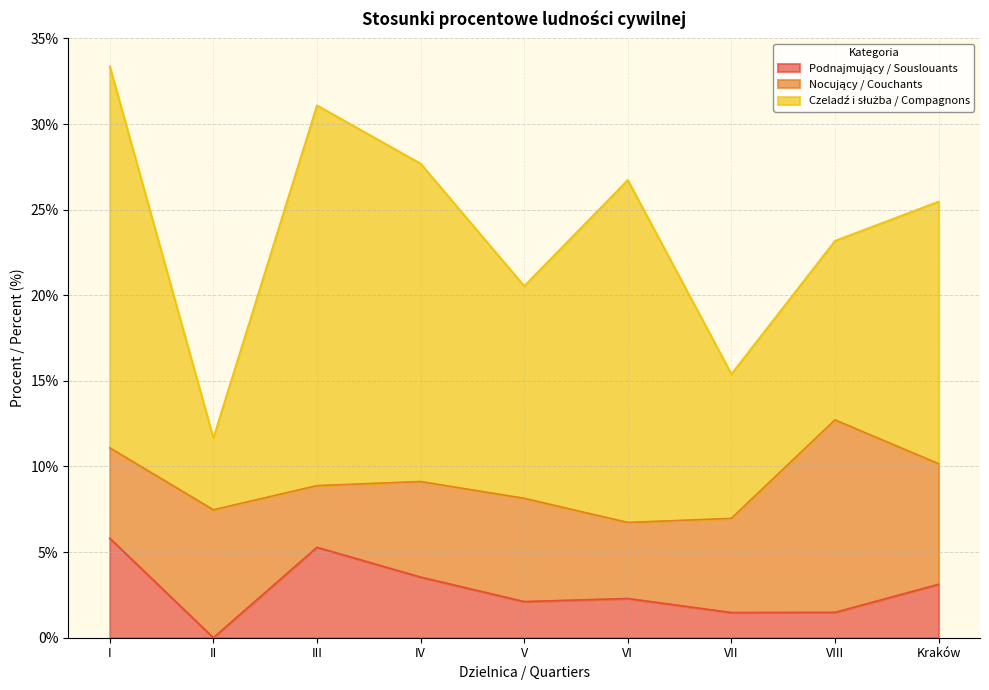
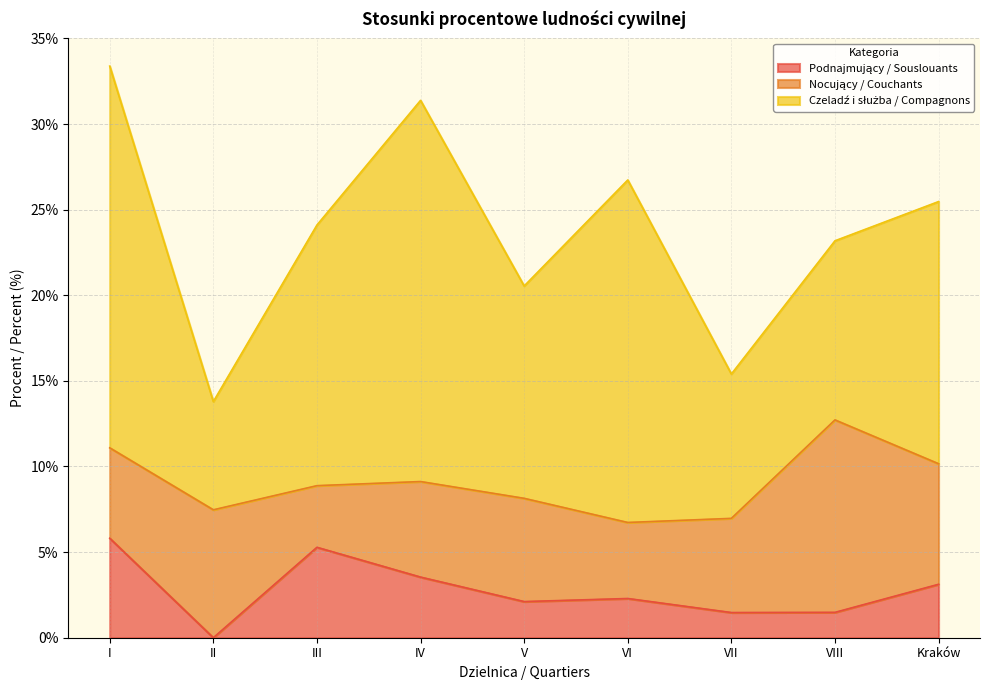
  {
    "Czeladź i służba / Compagnons": {
      "I": "22.3%",
-     "II": "4.2%",
-     "III": "22.2%",
-     "IV": "18.6%",
+     "II": "6.3%",
+     "III": "15.2%",
+     "IV": "22.3%",
      "V": "12.4%",
      "VI": "20.0%",
      "VII": "8.4%",
      "VIII": "10.5%",
      "Kraków": "15.3%"
    }
  }
